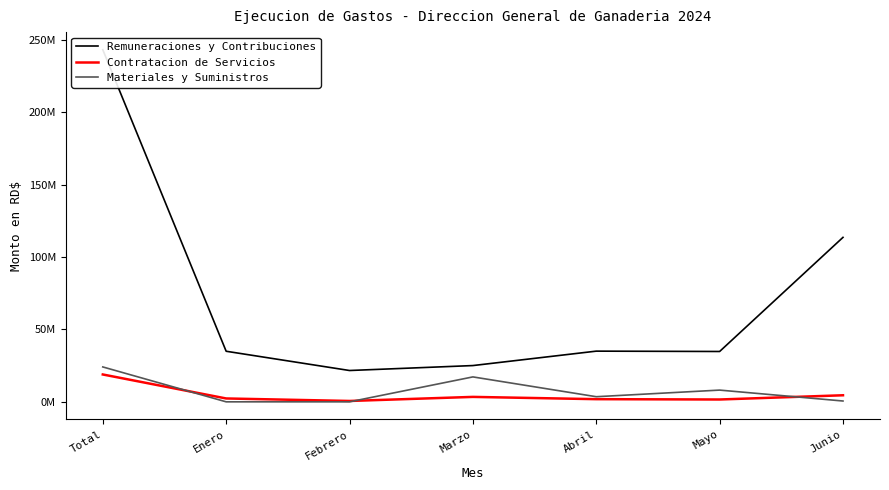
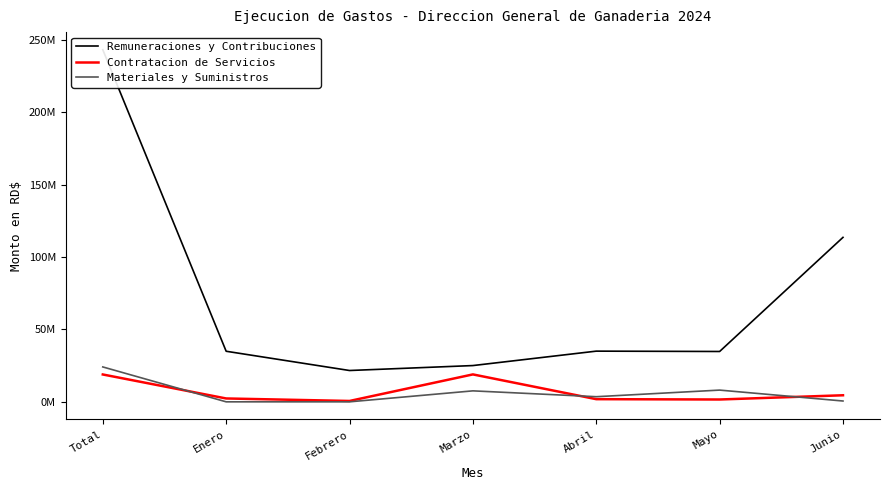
  {
    "Remuneraciones y Contribuciones": {
      "Enero": 35000000,
      "Febrero": 22000000,
      "Marzo": 25000000,
      "Abril": 35000000,
      "Mayo": 35000000,
      "Junio": 114000000
    },
    "Contratacion de Servicios": {
      "Total": 19000000,
      "Enero": 2000000,
-     "Marzo": 3000000,
+     "Marzo": 19000000,
      "Mayo": 2000000,
      "Junio": 5000000
    },
    "Materiales y Suministros": {
      "Total": 24000000,
      "Enero": 0,
-     "Marzo": 17000000,
+     "Marzo": 8000000,
      "Mayo": 8000000,
      "Junio": 1000000
    }
  }
